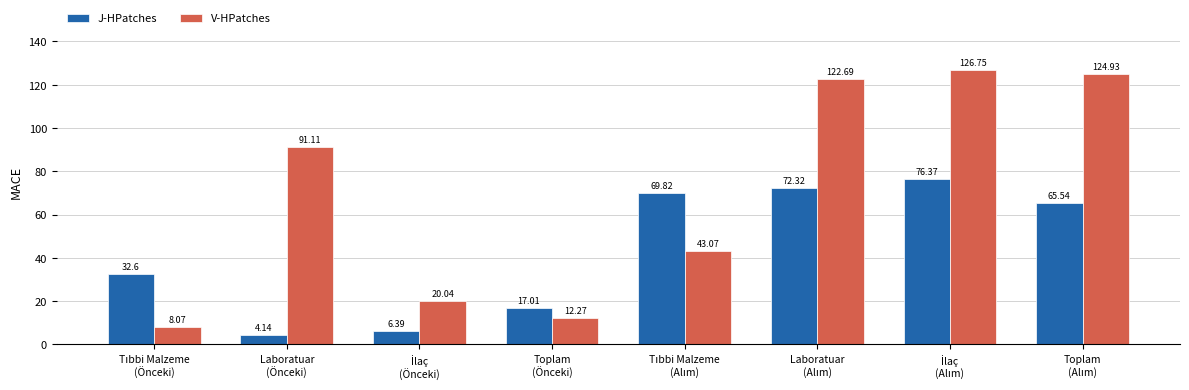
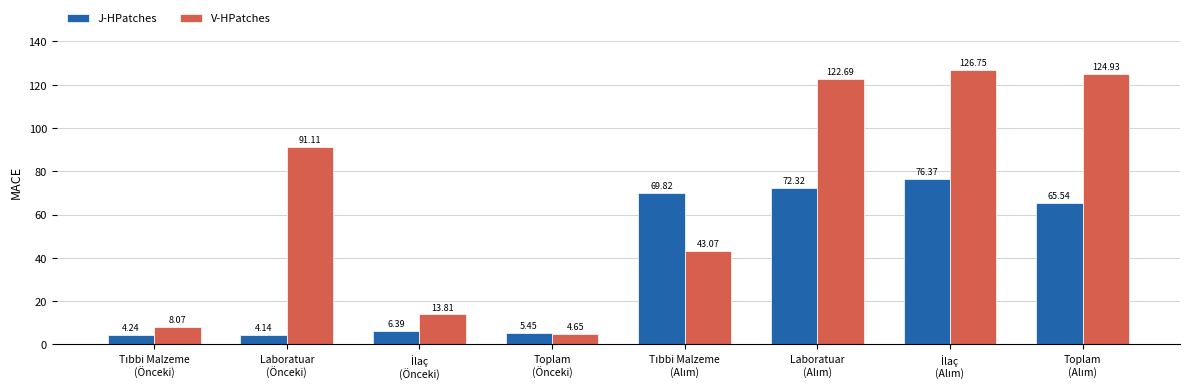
  {
    "J-HPatches": {
-     "Tıbbi Malzeme (Önceki)": 32.6,
+     "Tıbbi Malzeme (Önceki)": 4.24,
      "Laboratuar (Önceki)": 4.14,
      "İlaç (Önceki)": 6.39,
-     "Toplam (Önceki)": 17.01,
+     "Toplam (Önceki)": 5.45,
      "Tıbbi Malzeme (Alım)": 69.82,
      "Laboratuar (Alım)": 72.32,
      "İlaç (Alım)": 76.37,
      "Toplam (Alım)": 65.54
    },
    "V-HPatches": {
      "Tıbbi Malzeme (Önceki)": 8.07,
      "Laboratuar (Önceki)": 91.11,
-     "İlaç (Önceki)": 20.04,
-     "Toplam (Önceki)": 12.27,
+     "İlaç (Önceki)": 13.81,
+     "Toplam (Önceki)": 4.65,
      "Tıbbi Malzeme (Alım)": 43.07,
      "Laboratuar (Alım)": 122.69,
      "İlaç (Alım)": 126.75,
      "Toplam (Alım)": 124.93
    }
  }
